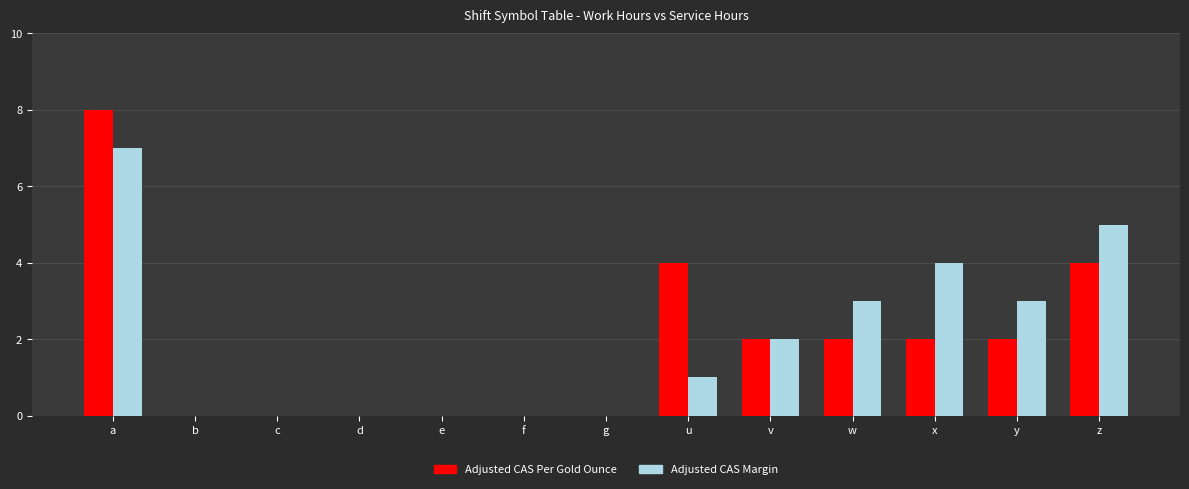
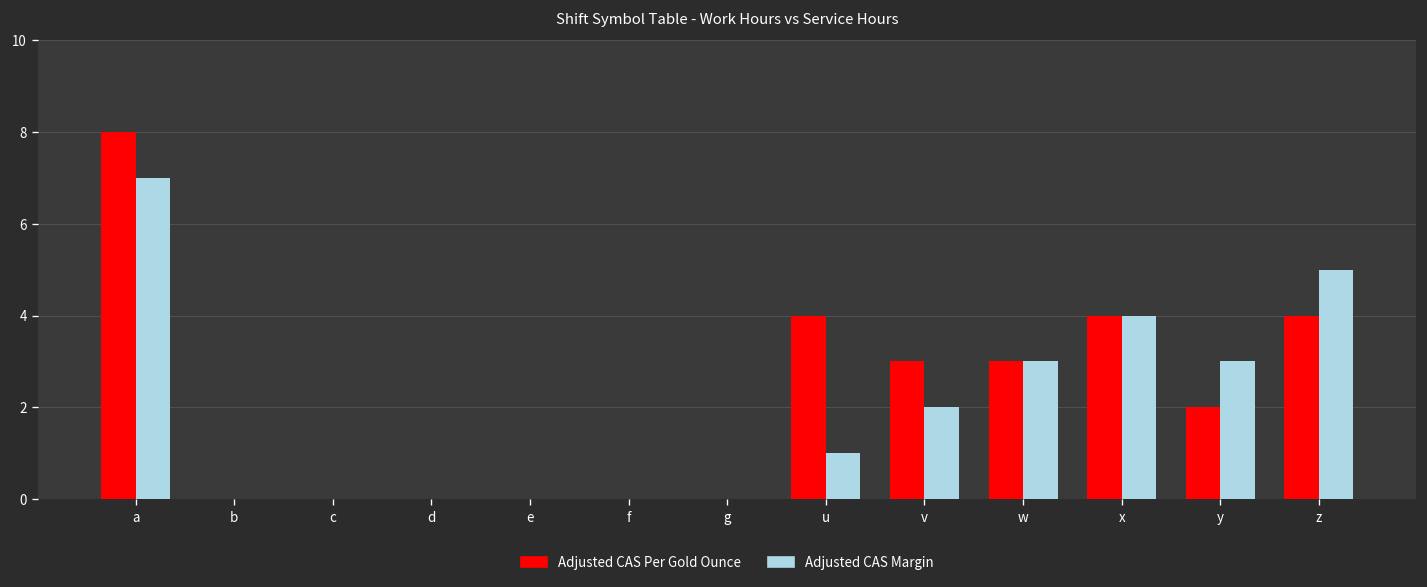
  {
    "Adjusted CAS Per Gold Ounce": {
      "a": 8,
      "b": 0,
      "c": 0,
      "d": 0,
      "e": 0,
      "f": 0,
      "g": 0,
      "u": 4,
-     "v": 2,
-     "w": 2,
-     "x": 2,
+     "v": 3,
+     "w": 3,
+     "x": 4,
      "y": 2,
      "z": 4
    },
    "Adjusted CAS Margin": {
      "a": 7,
      "b": 0,
      "c": 0,
      "d": 0,
      "e": 0,
      "f": 0,
      "g": 0,
      "u": 1,
      "v": 2,
      "w": 3,
      "x": 4,
      "y": 3,
      "z": 5
    }
  }
